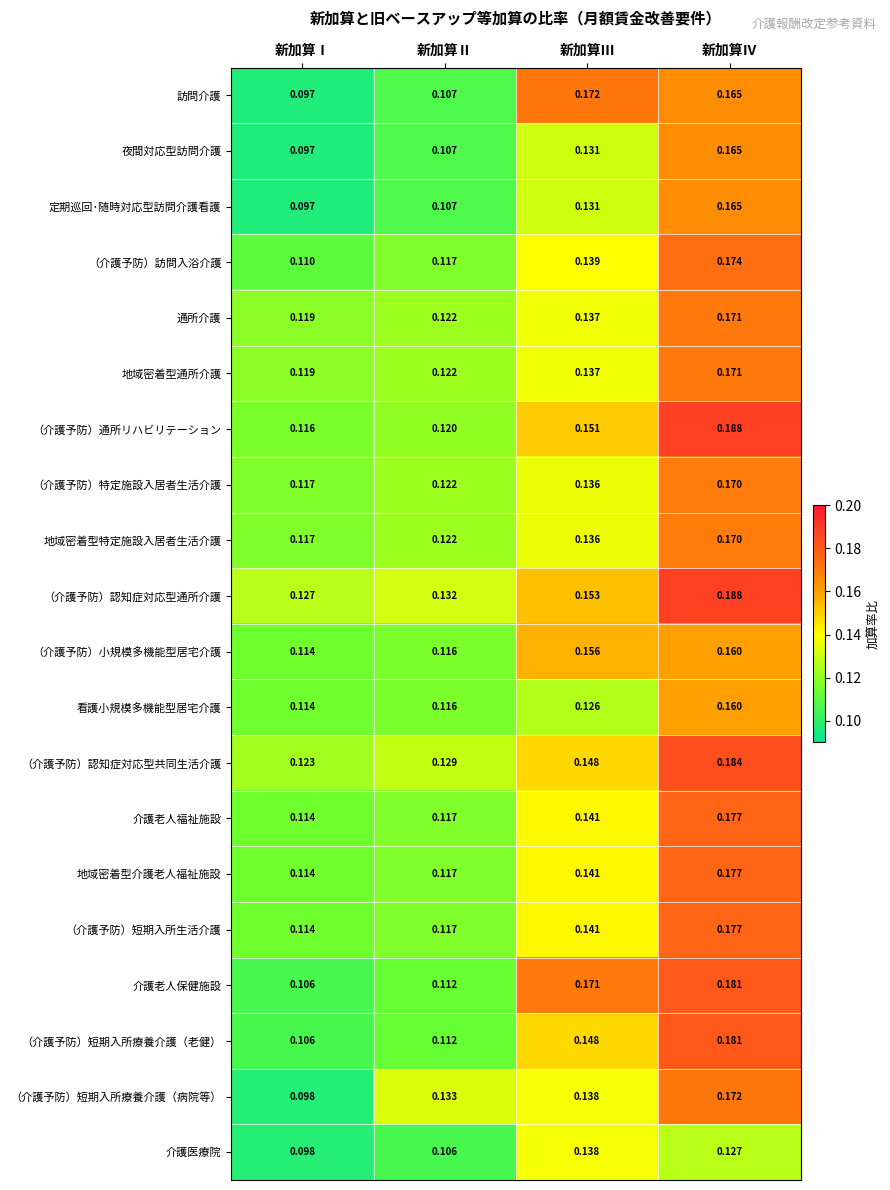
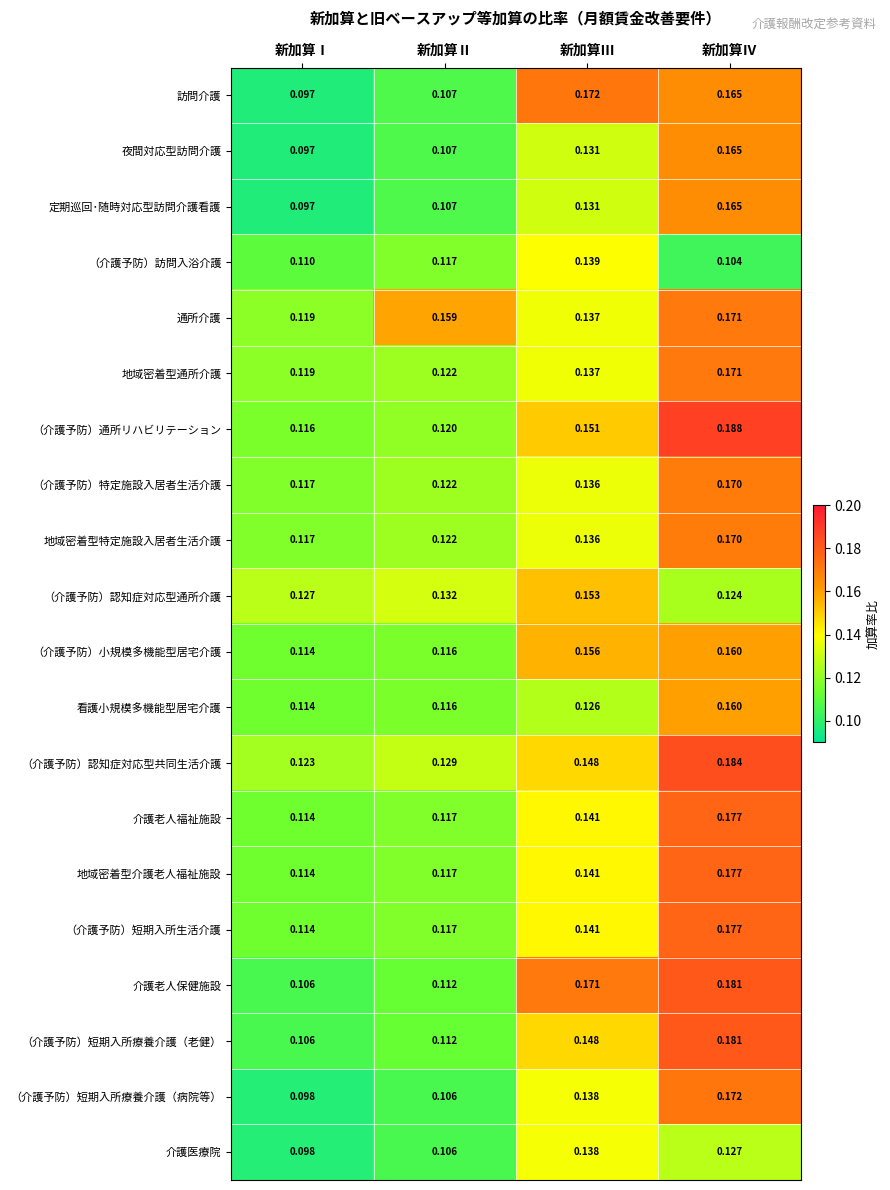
  {
    "訪問介護": {
      "新加算Ⅰ": 0.097,
      "新加算Ⅱ": 0.107,
      "新加算Ⅲ": 0.172,
      "新加算Ⅳ": 0.165
    },
    "夜間対応型訪問介護": {
      "新加算Ⅰ": 0.097,
      "新加算Ⅱ": 0.107,
      "新加算Ⅲ": 0.131,
      "新加算Ⅳ": 0.165
    },
    "定期巡回･随時対応型訪問介護看護": {
      "新加算Ⅰ": 0.097,
      "新加算Ⅱ": 0.107,
      "新加算Ⅲ": 0.131,
      "新加算Ⅳ": 0.165
    },
    "（介護予防）訪問入浴介護": {
      "新加算Ⅰ": 0.110,
      "新加算Ⅱ": 0.117,
      "新加算Ⅲ": 0.139,
-     "新加算Ⅳ": 0.174
+     "新加算Ⅳ": 0.104
    },
    "通所介護": {
      "新加算Ⅰ": 0.119,
-     "新加算Ⅱ": 0.122,
+     "新加算Ⅱ": 0.159,
      "新加算Ⅲ": 0.137,
      "新加算Ⅳ": 0.171
    },
    "地域密着型通所介護": {
      "新加算Ⅰ": 0.119,
      "新加算Ⅱ": 0.122,
      "新加算Ⅲ": 0.137,
      "新加算Ⅳ": 0.171
    },
    "（介護予防）通所リハビリテーション": {
      "新加算Ⅰ": 0.116,
      "新加算Ⅱ": 0.120,
      "新加算Ⅲ": 0.151,
      "新加算Ⅳ": 0.188
    },
    "（介護予防）特定施設入居者生活介護": {
      "新加算Ⅰ": 0.117,
      "新加算Ⅱ": 0.122,
      "新加算Ⅲ": 0.136,
      "新加算Ⅳ": 0.170
    },
    "地域密着型特定施設入居者生活介護": {
      "新加算Ⅰ": 0.117,
      "新加算Ⅱ": 0.122,
      "新加算Ⅲ": 0.136,
      "新加算Ⅳ": 0.170
    },
    "（介護予防）認知症対応型通所介護": {
      "新加算Ⅰ": 0.127,
      "新加算Ⅱ": 0.132,
      "新加算Ⅲ": 0.153,
-     "新加算Ⅳ": 0.188
+     "新加算Ⅳ": 0.124
    },
    "（介護予防）小規模多機能型居宅介護": {
      "新加算Ⅰ": 0.114,
      "新加算Ⅱ": 0.116,
      "新加算Ⅲ": 0.156,
      "新加算Ⅳ": 0.160
    },
    "看護小規模多機能型居宅介護": {
      "新加算Ⅰ": 0.114,
      "新加算Ⅱ": 0.116,
      "新加算Ⅲ": 0.126,
      "新加算Ⅳ": 0.160
    },
    "（介護予防）認知症対応型共同生活介護": {
      "新加算Ⅰ": 0.123,
      "新加算Ⅱ": 0.129,
      "新加算Ⅲ": 0.148,
      "新加算Ⅳ": 0.184
    },
    "介護老人福祉施設": {
      "新加算Ⅰ": 0.114,
      "新加算Ⅱ": 0.117,
      "新加算Ⅲ": 0.141,
      "新加算Ⅳ": 0.177
    },
    "地域密着型介護老人福祉施設": {
      "新加算Ⅰ": 0.114,
      "新加算Ⅱ": 0.117,
      "新加算Ⅲ": 0.141,
      "新加算Ⅳ": 0.177
    },
    "（介護予防）短期入所生活介護": {
      "新加算Ⅰ": 0.114,
      "新加算Ⅱ": 0.117,
      "新加算Ⅲ": 0.141,
      "新加算Ⅳ": 0.177
    },
    "介護老人保健施設": {
      "新加算Ⅰ": 0.106,
      "新加算Ⅱ": 0.112,
      "新加算Ⅲ": 0.171,
      "新加算Ⅳ": 0.181
    },
    "（介護予防）短期入所療養介護（老健）": {
      "新加算Ⅰ": 0.106,
      "新加算Ⅱ": 0.112,
      "新加算Ⅲ": 0.148,
      "新加算Ⅳ": 0.181
    },
    "（介護予防）短期入所療養介護（病院等）": {
      "新加算Ⅰ": 0.098,
-     "新加算Ⅱ": 0.133,
+     "新加算Ⅱ": 0.106,
      "新加算Ⅲ": 0.138,
      "新加算Ⅳ": 0.172
    },
    "介護医療院": {
      "新加算Ⅰ": 0.098,
      "新加算Ⅱ": 0.106,
      "新加算Ⅲ": 0.138,
      "新加算Ⅳ": 0.127
    }
  }
